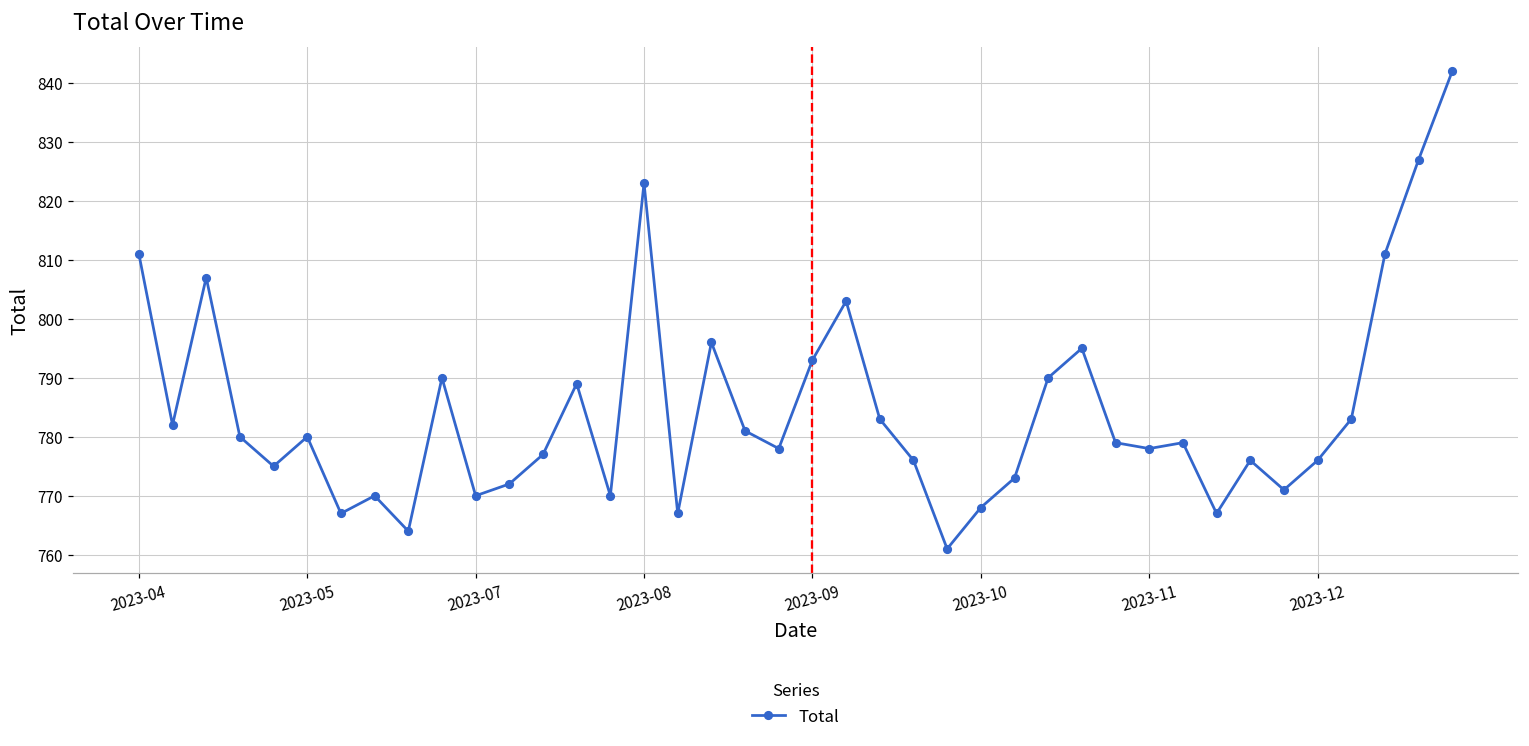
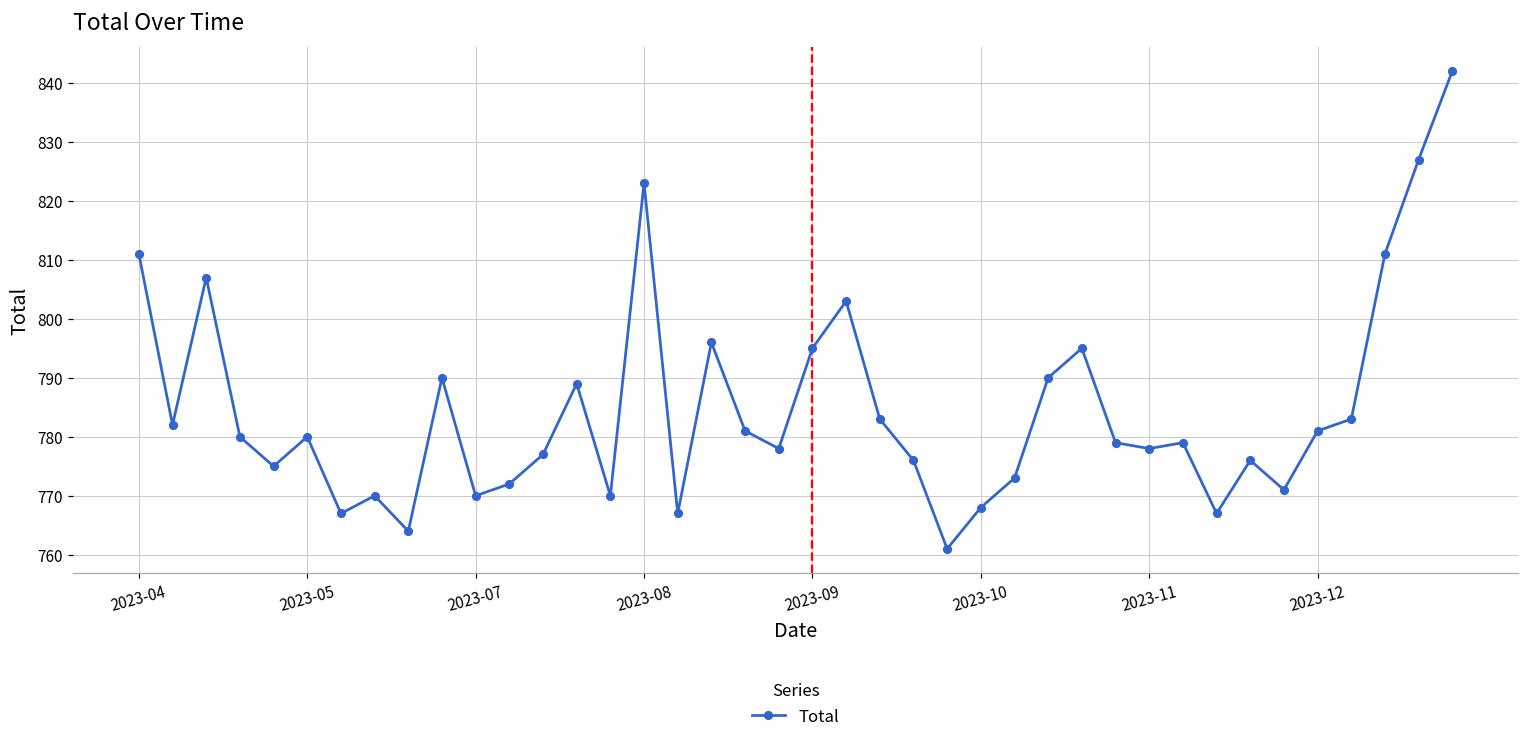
  {
    "2023-04": 811,
    "2023-05": 780,
    "2023-07": 770,
    "2023-08": 823,
-   "2023-09": 793,
+   "2023-09": 795,
    "2023-10": 768,
    "2023-11": 778,
-   "2023-12": 776
+   "2023-12": 781
  }
